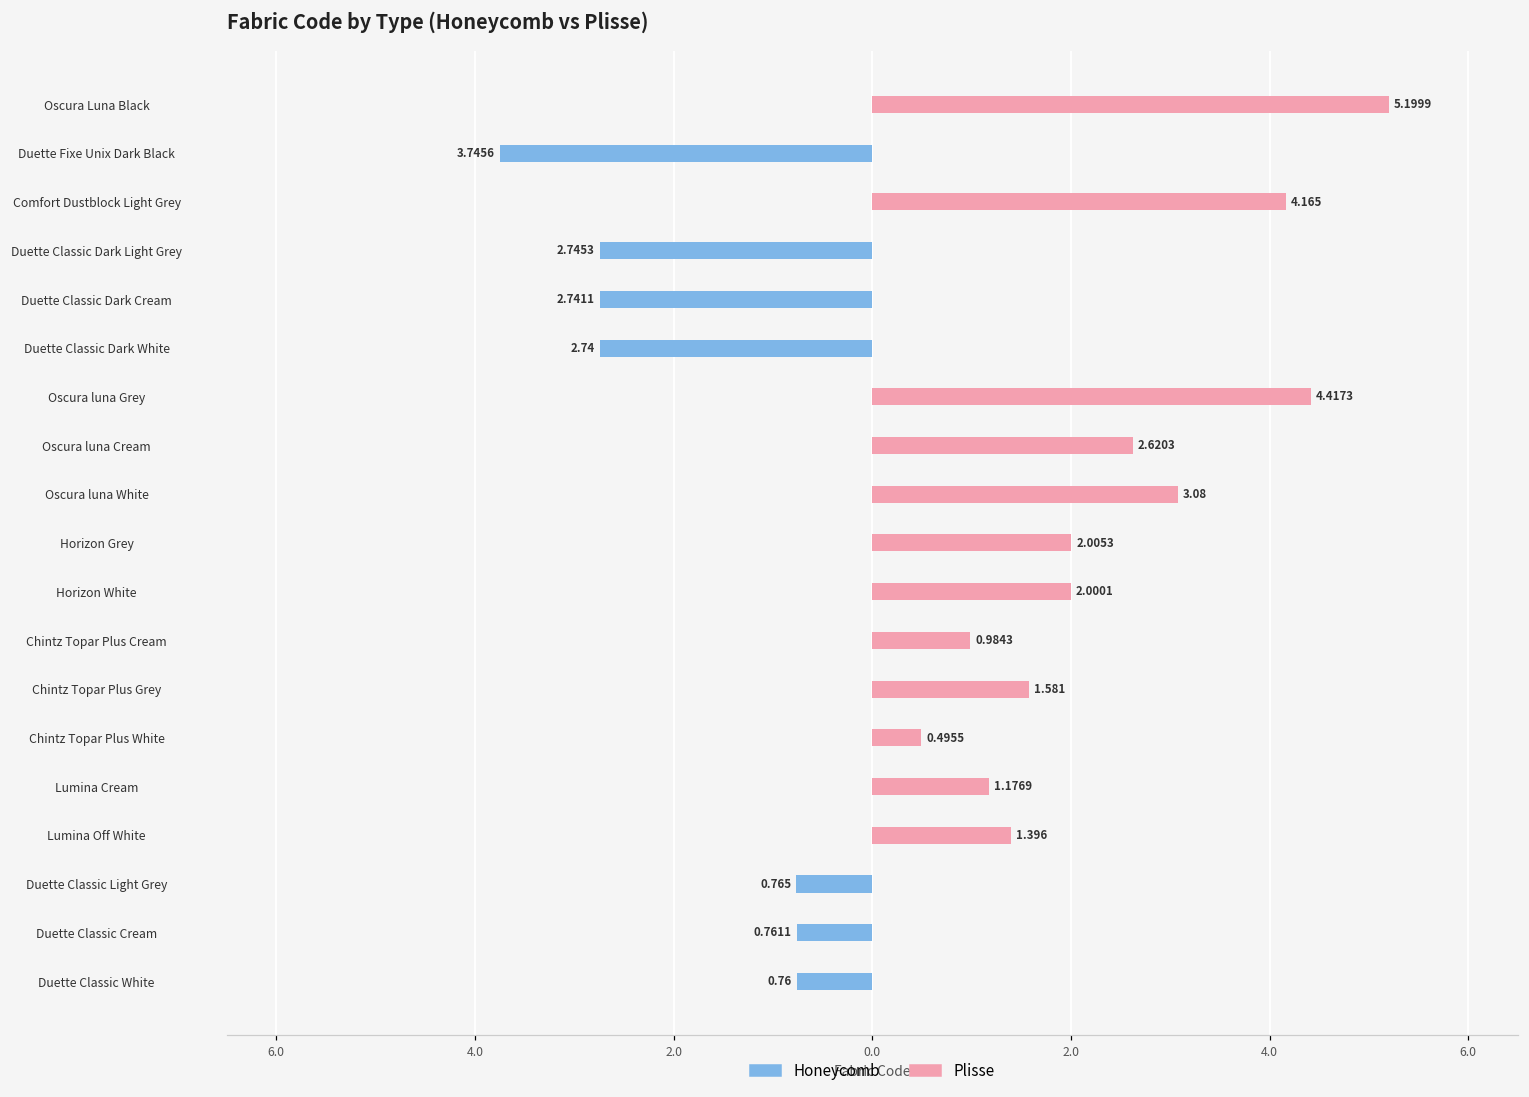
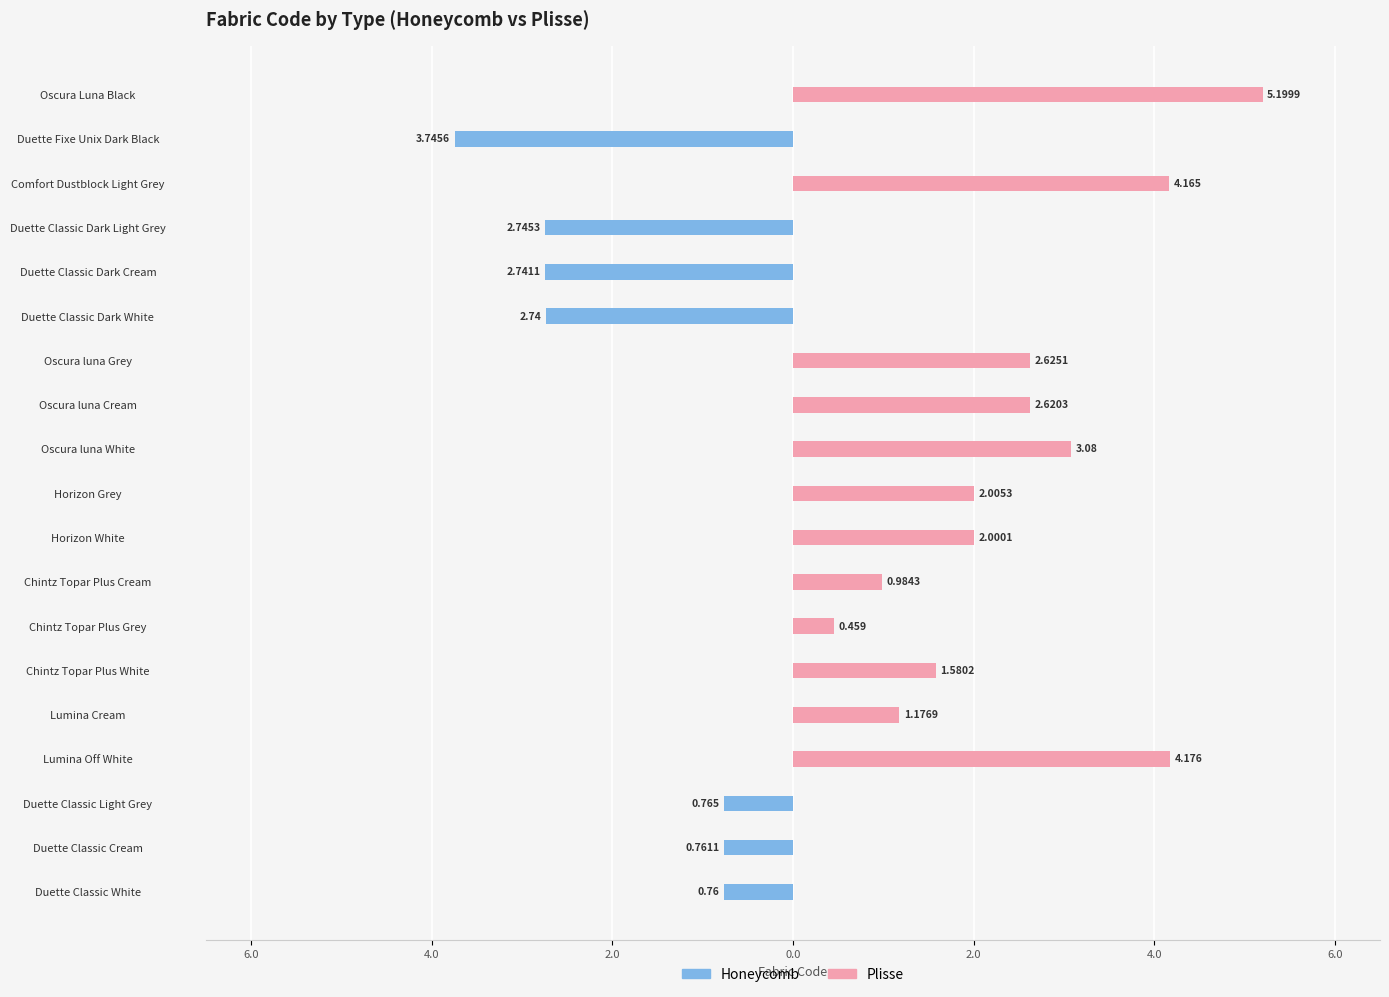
  {
    "Plisse": {
      "Oscura Luna Black": 5.1999,
      "Comfort Dustblock Light Grey": 4.165,
-     "Oscura luna Grey": 4.4173,
+     "Oscura luna Grey": 2.6251,
      "Oscura luna Cream": 2.6203,
      "Oscura luna White": 3.08,
      "Horizon Grey": 2.0053,
      "Horizon White": 2.0001,
      "Chintz Topar Plus Cream": 0.9843,
-     "Chintz Topar Plus Grey": 1.581,
-     "Chintz Topar Plus White": 0.4955,
+     "Chintz Topar Plus Grey": 0.459,
+     "Chintz Topar Plus White": 1.5802,
      "Lumina Cream": 1.1769,
-     "Lumina Off White": 1.396
+     "Lumina Off White": 4.176
    }
  }
